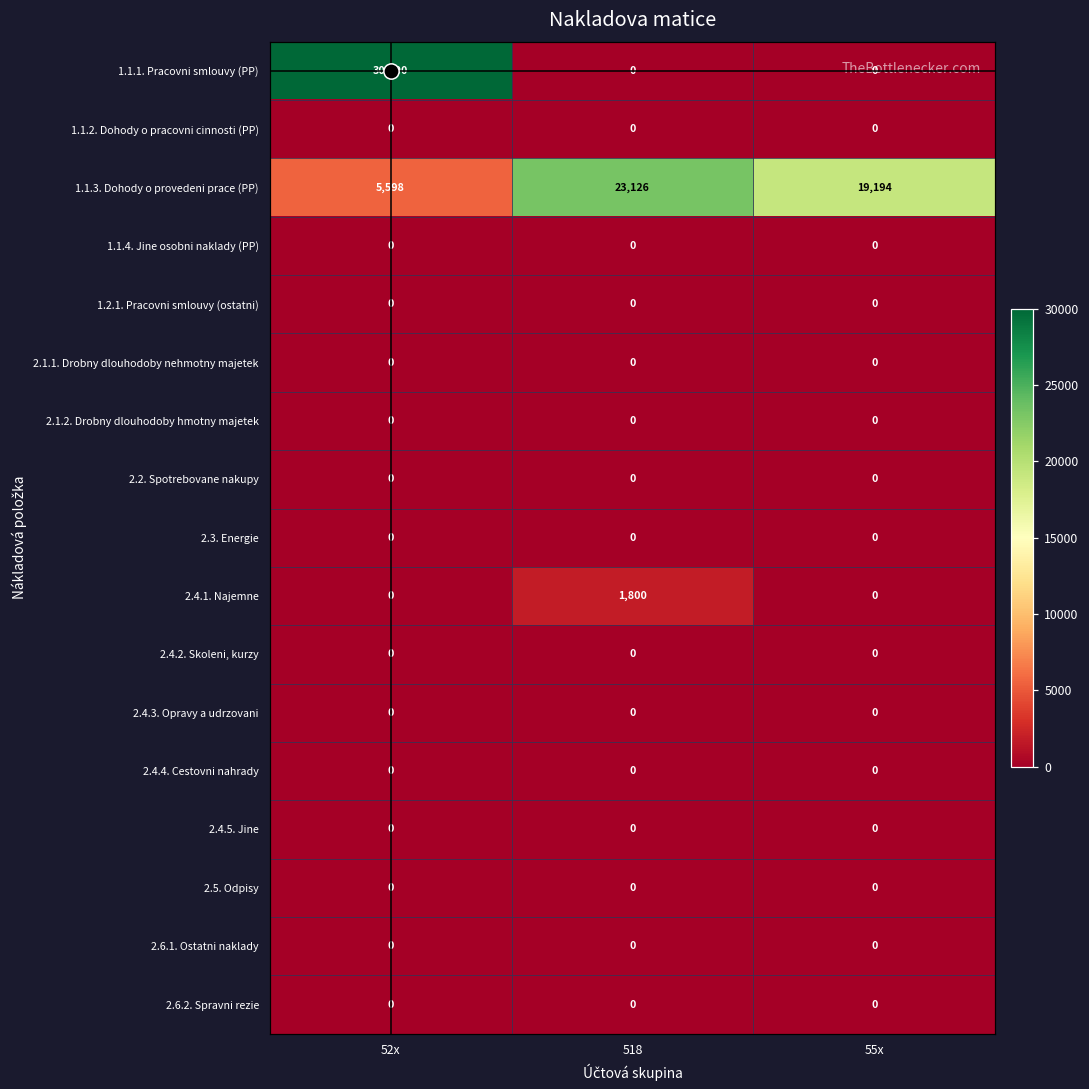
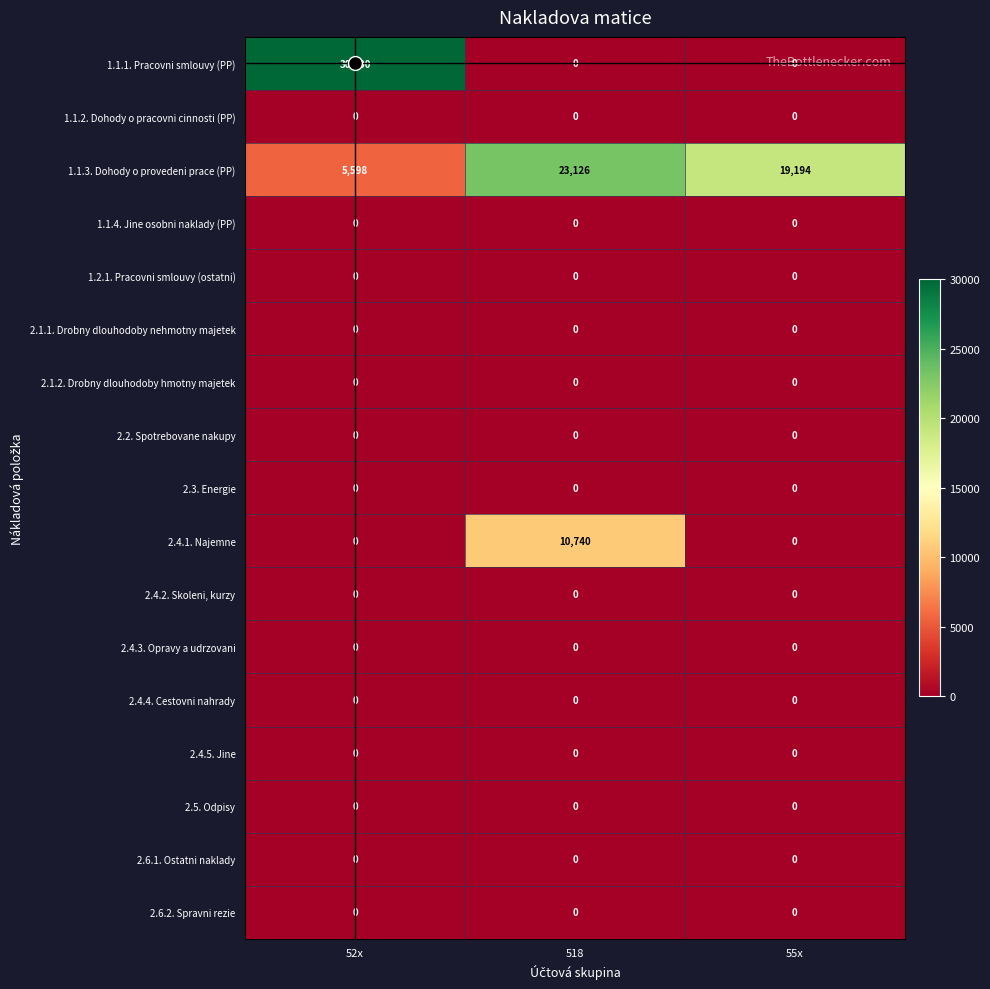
  {
    "1.1.1. Pracovni smlouvy (PP)": {
      "518": "0"
    },
    "1.1.2. Dohody o pracovni cinnosti (PP)": {
      "52x": "0",
      "518": "0",
      "55x": "0"
    },
    "1.1.3. Dohody o provedeni prace (PP)": {
      "52x": "5,598",
      "518": "23,126",
      "55x": "19,194"
    },
    "1.1.4. Jine osobni naklady (PP)": {
      "52x": "0",
      "518": "0",
      "55x": "0"
    },
    "1.2.1. Pracovni smlouvy (ostatni)": {
      "52x": "0",
      "518": "0",
      "55x": "0"
    },
    "2.1.1. Drobny dlouhodoby nehmotny majetek": {
      "52x": "0",
      "518": "0",
      "55x": "0"
    },
    "2.1.2. Drobny dlouhodoby hmotny majetek": {
      "52x": "0",
      "518": "0",
      "55x": "0"
    },
    "2.2. Spotrebovane nakupy": {
      "52x": "0",
      "518": "0",
      "55x": "0"
    },
    "2.3. Energie": {
      "52x": "0",
      "518": "0",
      "55x": "0"
    },
    "2.4.1. Najemne": {
      "52x": "0",
-     "518": "1,800",
+     "518": "10,740",
      "55x": "0"
    },
    "2.4.2. Skoleni, kurzy": {
      "52x": "0",
      "518": "0",
      "55x": "0"
    },
    "2.4.3. Opravy a udrzovani": {
      "52x": "0",
      "518": "0",
      "55x": "0"
    },
    "2.4.4. Cestovni nahrady": {
      "52x": "0",
      "518": "0",
      "55x": "0"
    },
    "2.4.5. Jine": {
      "52x": "0",
      "518": "0",
      "55x": "0"
    },
    "2.5. Odpisy": {
      "52x": "0",
      "518": "0",
      "55x": "0"
    },
    "2.6.1. Ostatni naklady": {
      "52x": "0",
      "518": "0",
      "55x": "0"
    },
    "2.6.2. Spravni rezie": {
      "52x": "0",
      "518": "0",
      "55x": "0"
    }
  }
